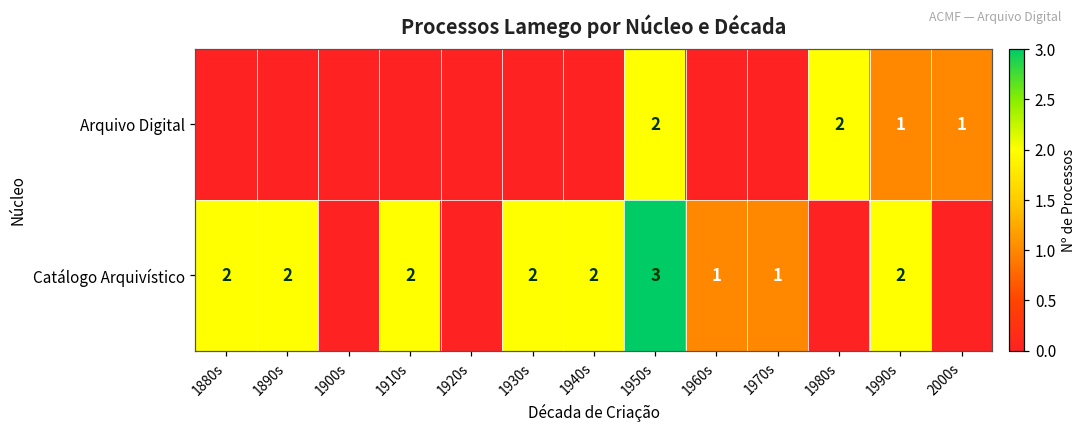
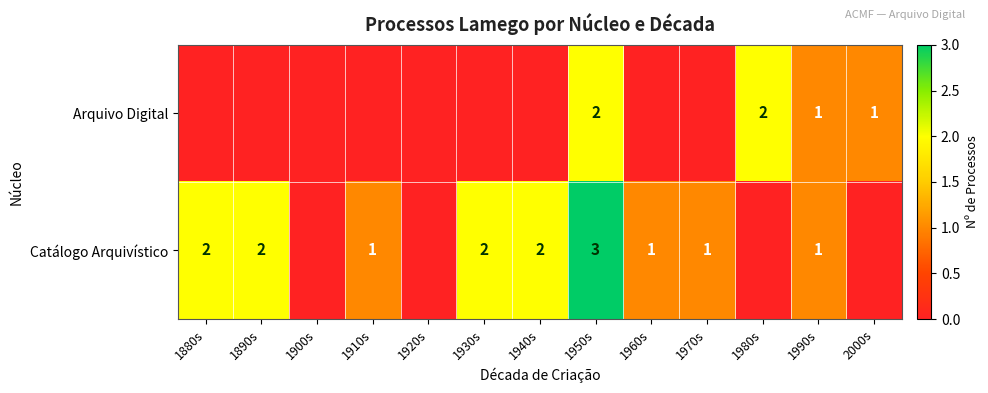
  {
    "Arquivo Digital": {
      "1950s": 2,
      "1980s": 2,
      "1990s": 1,
      "2000s": 1
    },
    "Catálogo Arquivístico": {
      "1880s": 2,
      "1890s": 2,
-     "1910s": 2,
+     "1910s": 1,
      "1930s": 2,
      "1940s": 2,
      "1950s": 3,
      "1960s": 1,
      "1970s": 1,
-     "1990s": 2
+     "1990s": 1
    }
  }
